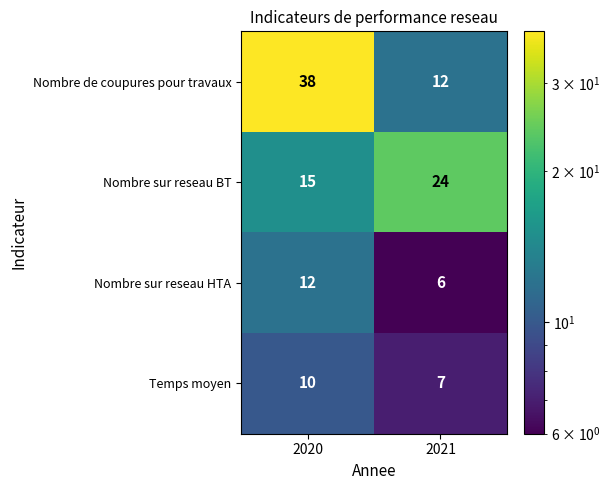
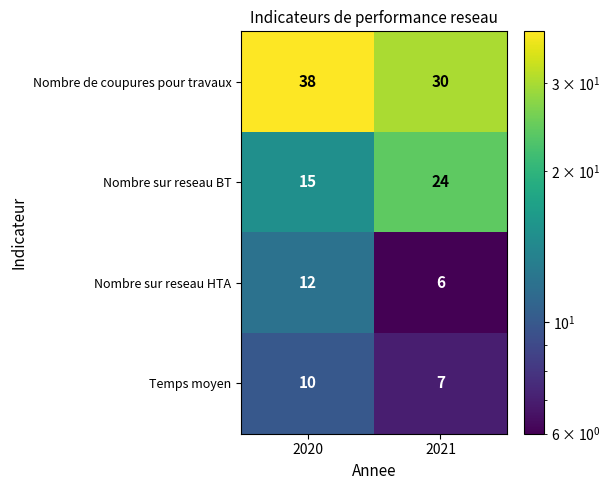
  {
    "Nombre de coupures pour travaux": {
      "2020": 38,
-     "2021": 12
+     "2021": 30
    },
    "Nombre sur reseau BT": {
      "2020": 15,
      "2021": 24
    },
    "Nombre sur reseau HTA": {
      "2020": 12,
      "2021": 6
    },
    "Temps moyen": {
      "2020": 10,
      "2021": 7
    }
  }
